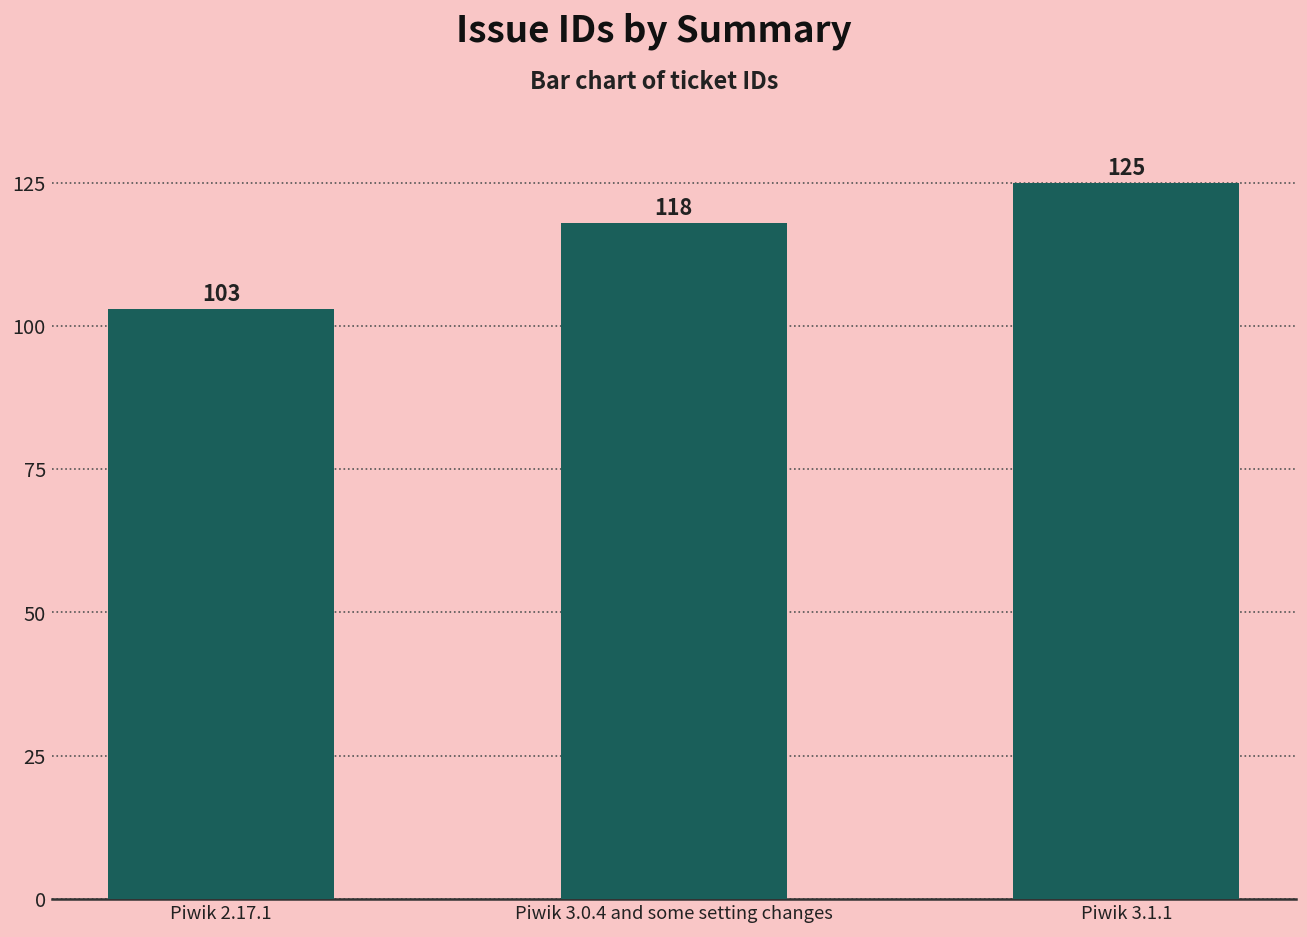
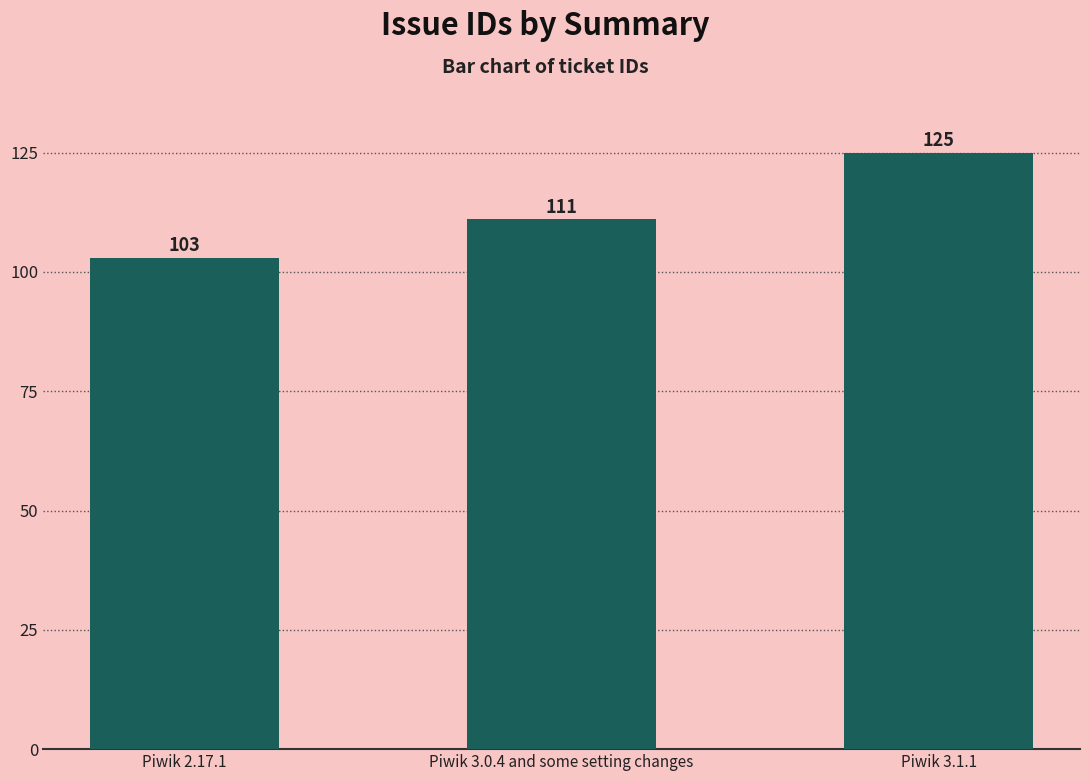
  {
    "Piwik 2.17.1": 103,
-   "Piwik 3.0.4 and some setting changes": 118,
+   "Piwik 3.0.4 and some setting changes": 111,
    "Piwik 3.1.1": 125
  }
